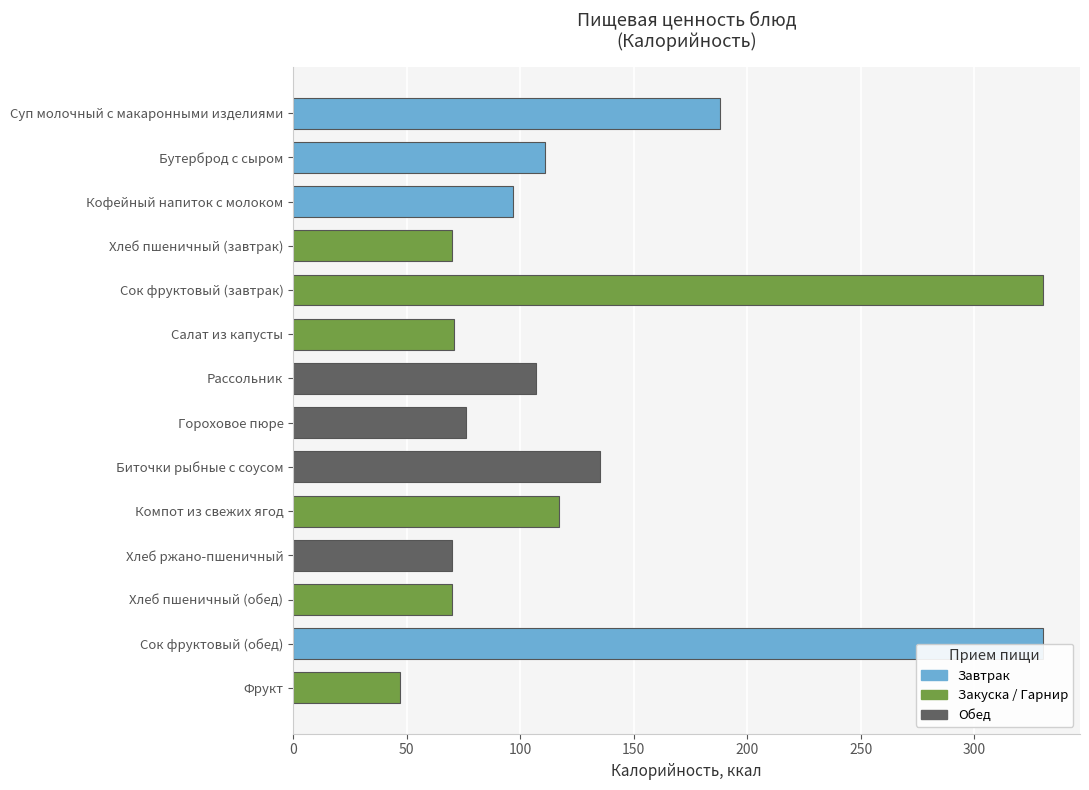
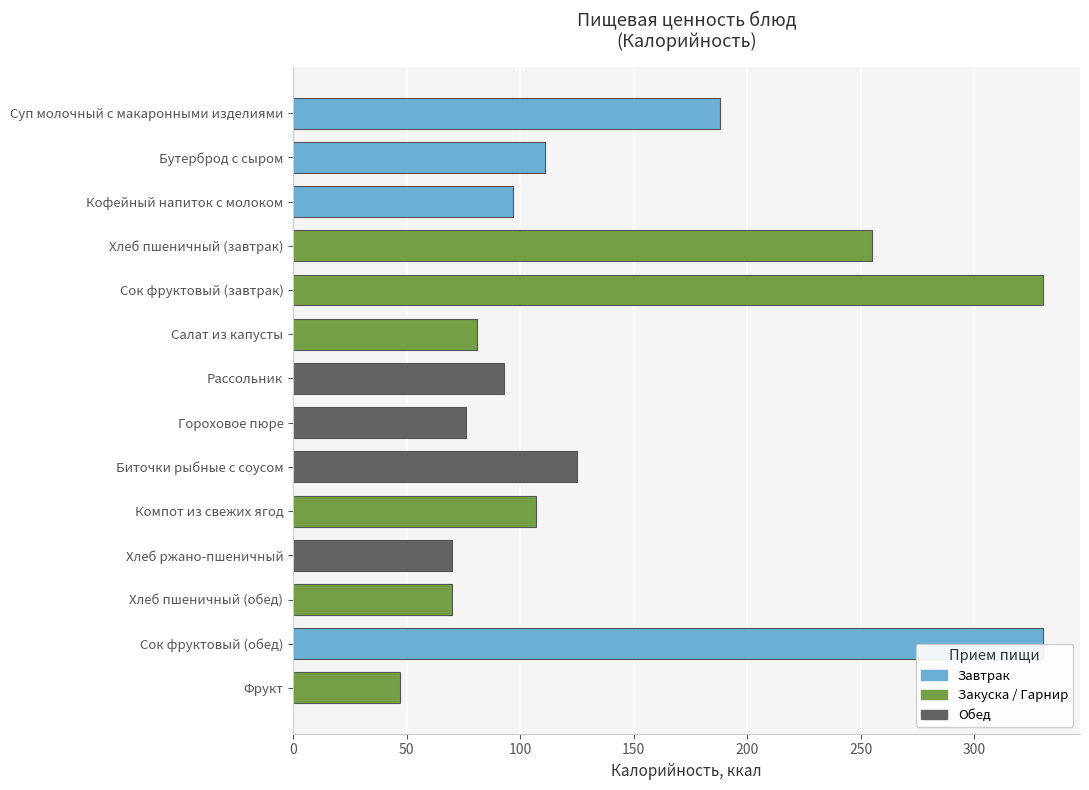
  {
    "Суп молочный с макаронными изделиями": 188,
    "Бутерброд с сыром": 111,
    "Кофейный напиток с молоком": 97,
-   "Хлеб пшеничный (завтрак)": 70,
+   "Хлеб пшеничный (завтрак)": 255,
    "Сок фруктовый (завтрак)": 330,
-   "Салат из капусты": 71,
-   "Рассольник": 107,
+   "Салат из капусты": 81,
+   "Рассольник": 93,
    "Гороховое пюре": 76,
-   "Биточки рыбные с соусом": 135,
-   "Компот из свежих ягод": 117,
+   "Биточки рыбные с соусом": 125,
+   "Компот из свежих ягод": 107,
    "Хлеб ржано-пшеничный": 70,
    "Хлеб пшеничный (обед)": 70,
    "Фрукт": 47
  }
